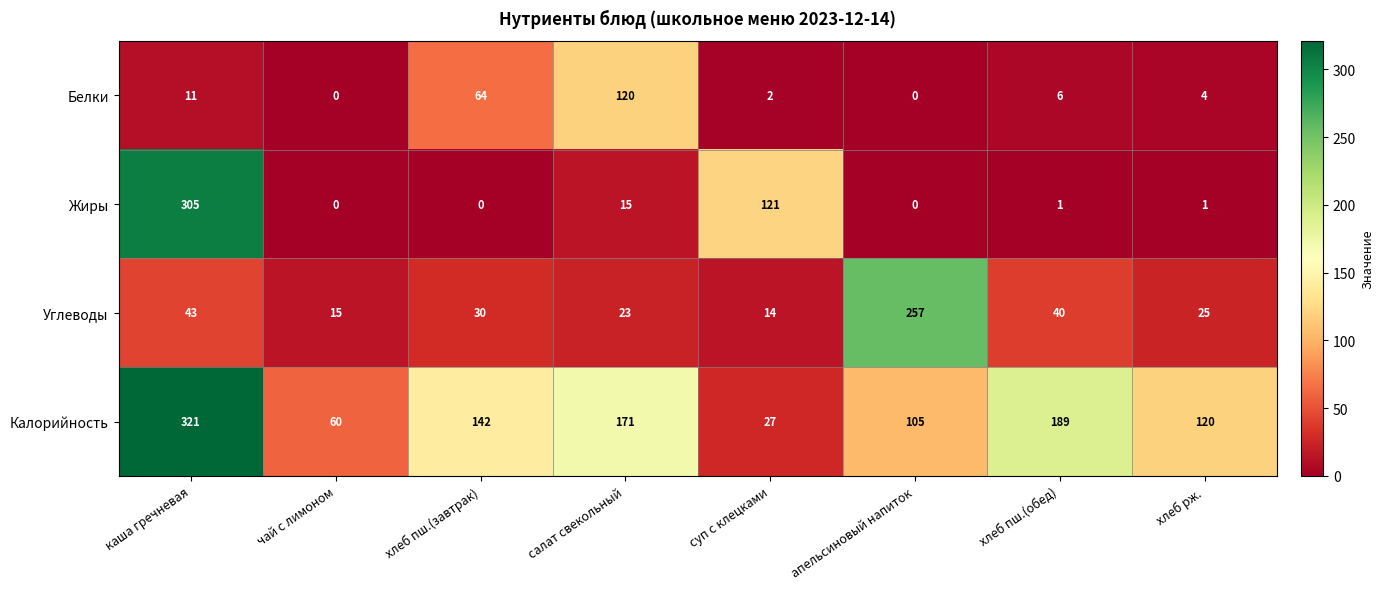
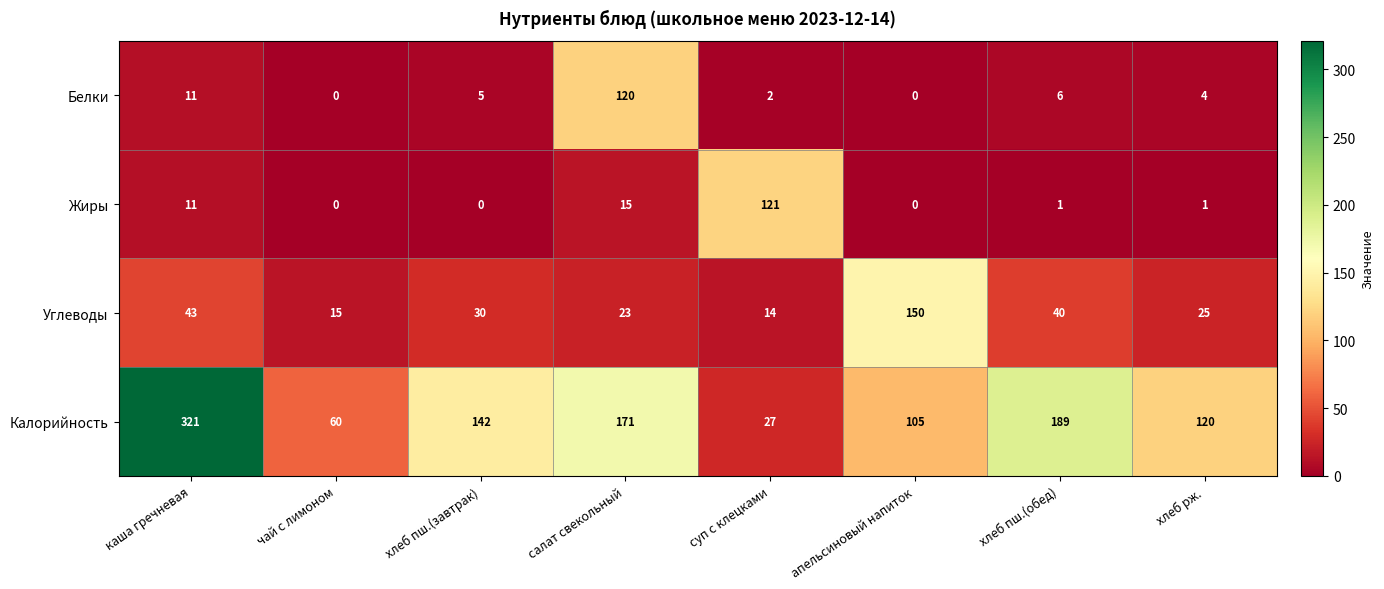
  {
    "Белки": {
      "каша гречневая": 11,
      "чай с лимоном": 0,
-     "хлеб пш.(завтрак)": 64,
+     "хлеб пш.(завтрак)": 5,
      "салат свекольный": 120,
      "суп с клецками": 2,
      "апельсиновый напиток": 0,
      "хлеб пш.(обед)": 6,
      "хлеб рж.": 4
    },
    "Жиры": {
-     "каша гречневая": 305,
+     "каша гречневая": 11,
      "чай с лимоном": 0,
      "хлеб пш.(завтрак)": 0,
      "салат свекольный": 15,
      "суп с клецками": 121,
      "апельсиновый напиток": 0,
      "хлеб пш.(обед)": 1,
      "хлеб рж.": 1
    },
    "Углеводы": {
      "каша гречневая": 43,
      "чай с лимоном": 15,
      "хлеб пш.(завтрак)": 30,
      "салат свекольный": 23,
      "суп с клецками": 14,
-     "апельсиновый напиток": 257,
+     "апельсиновый напиток": 150,
      "хлеб пш.(обед)": 40,
      "хлеб рж.": 25
    },
    "Калорийность": {
      "каша гречневая": 321,
      "чай с лимоном": 60,
      "хлеб пш.(завтрак)": 142,
      "салат свекольный": 171,
      "суп с клецками": 27,
      "апельсиновый напиток": 105,
      "хлеб пш.(обед)": 189,
      "хлеб рж.": 120
    }
  }
